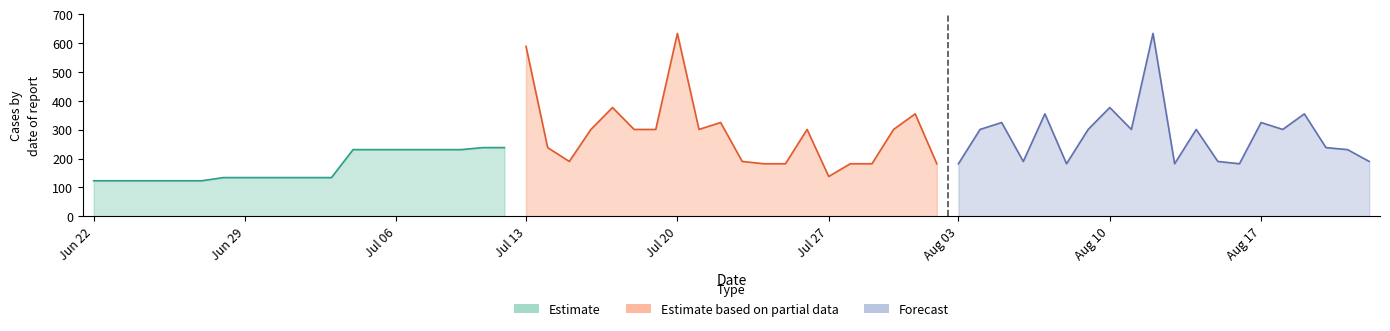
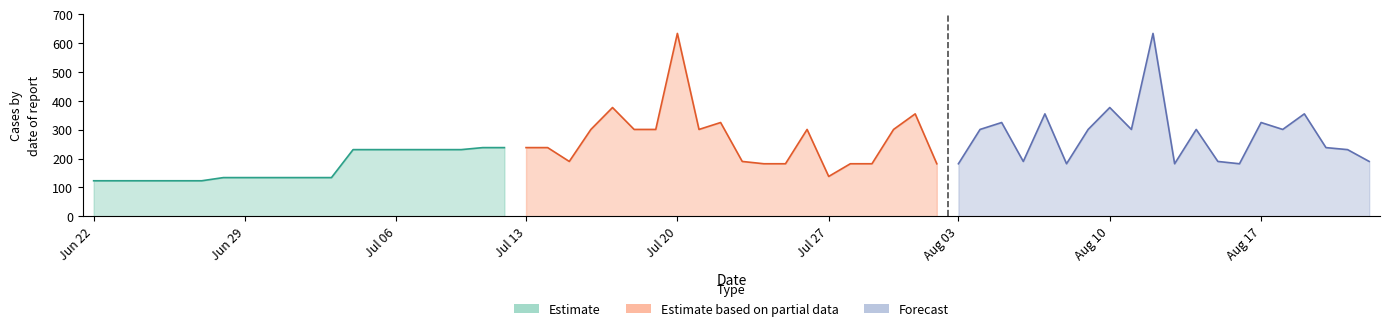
  {
    "Estimate based on partial data": {
-     "Jul 13": 590,
+     "Jul 13": 240,
      "Jul 20": 630,
      "Jul 27": 140
    }
  }
